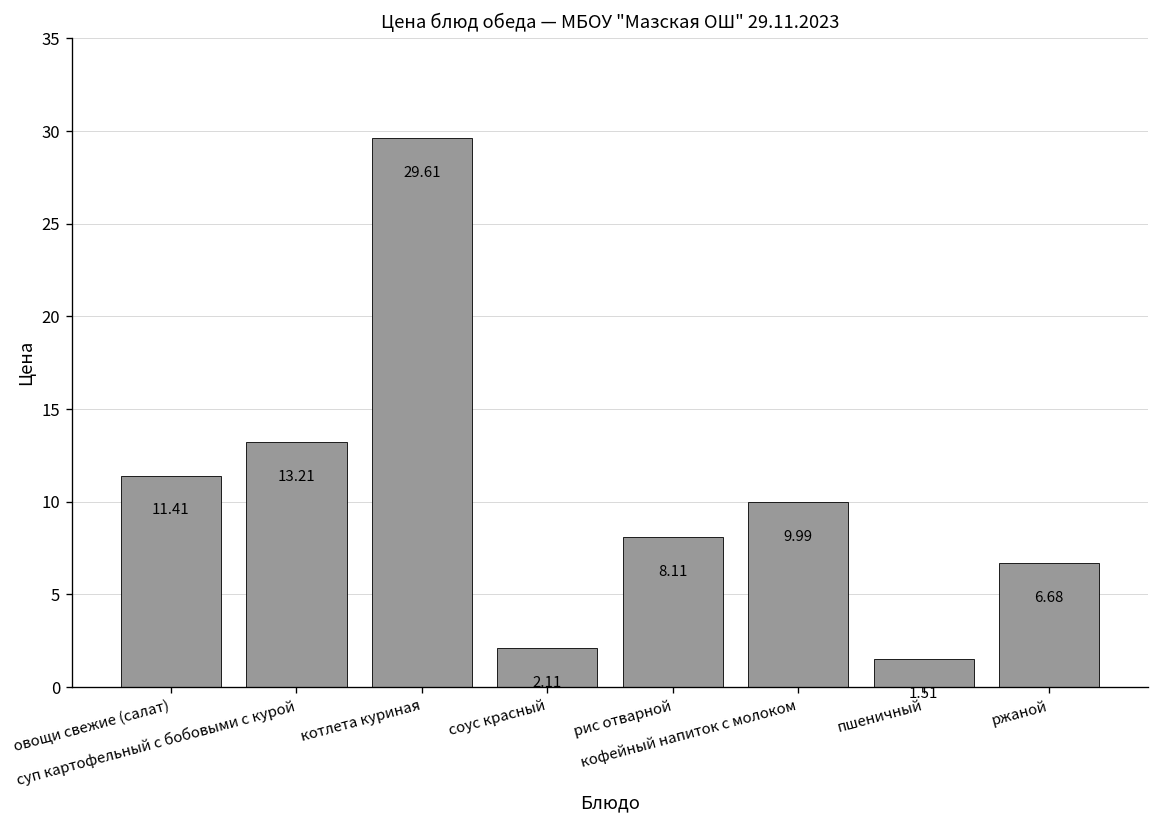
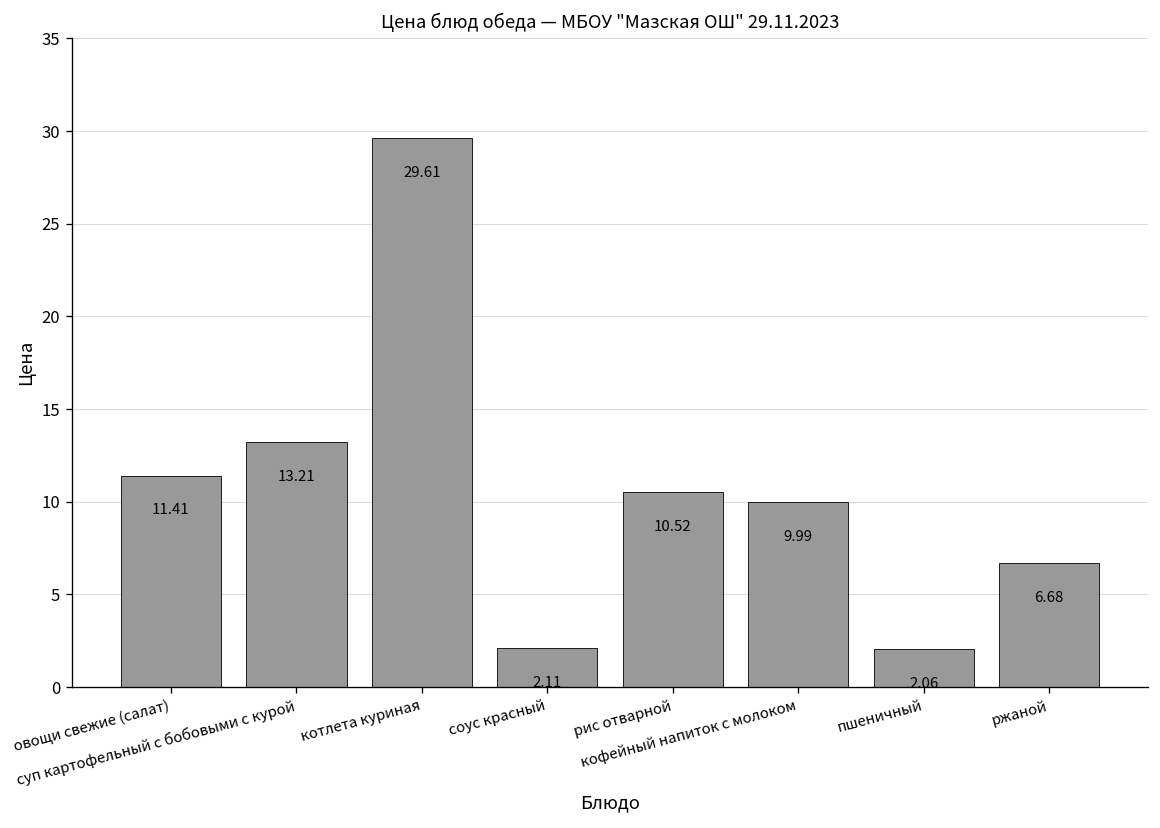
  {
    "овощи свежие (салат)": 11.41,
    "суп картофельный с бобовыми с курой": 13.21,
    "котлета куриная": 29.61,
    "соус красный": 2.11,
-   "рис отварной": 8.11,
+   "рис отварной": 10.52,
    "кофейный напиток с молоком": 9.99,
-   "пшеничный": 1.51,
+   "пшеничный": 2.06,
    "ржаной": 6.68
  }
